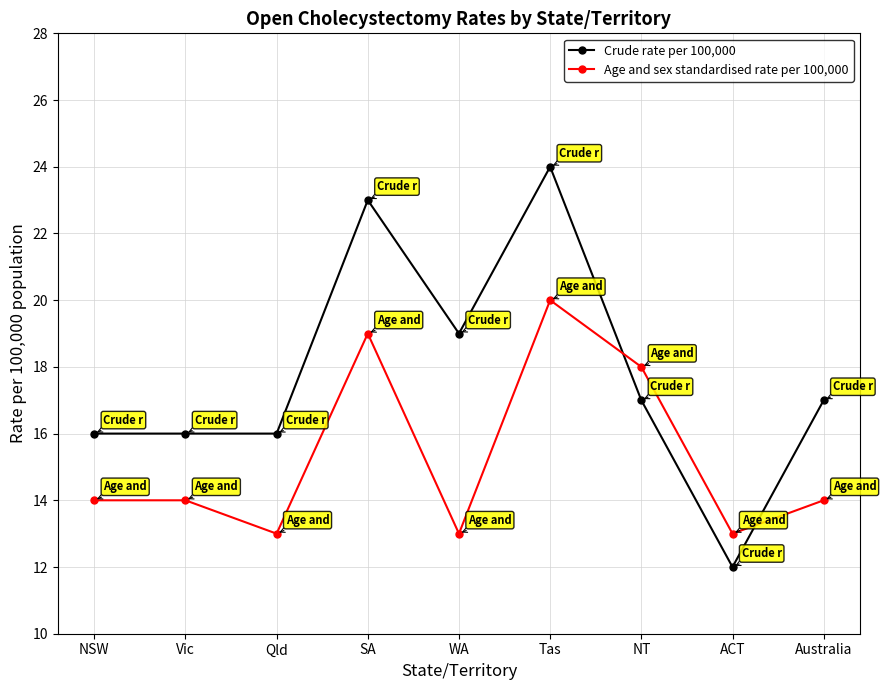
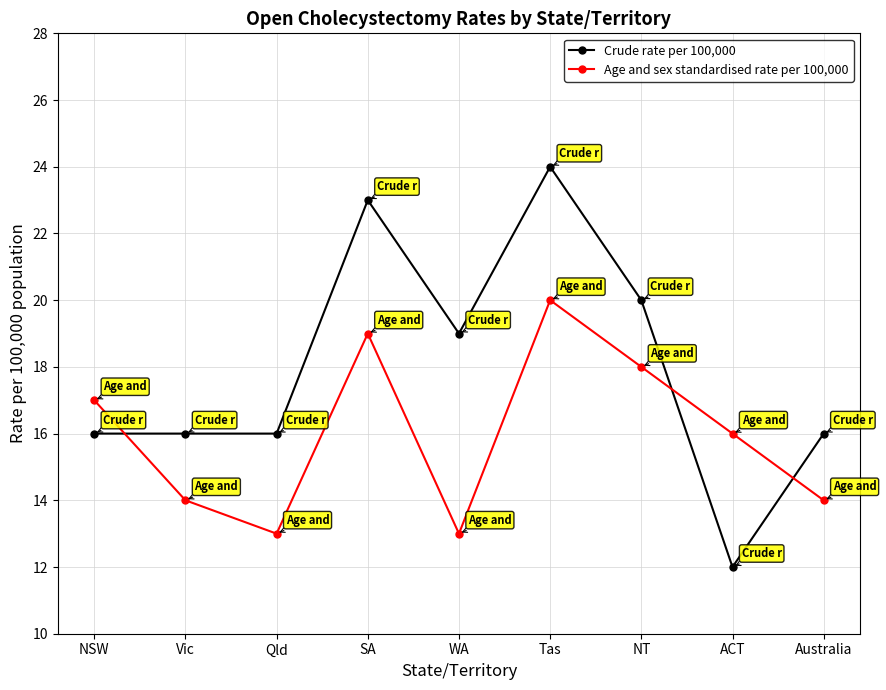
  {
    "Crude rate per 100,000": {
      "NSW": 16,
      "Vic": 16,
      "Qld": 16,
      "SA": 23,
      "WA": 19,
      "Tas": 24,
-     "NT": 17,
+     "NT": 20,
      "ACT": 12,
-     "Australia": 17
+     "Australia": 16
    },
    "Age and sex standardised rate per 100,000": {
-     "NSW": 14,
+     "NSW": 17,
      "Vic": 14,
      "Qld": 13,
      "SA": 19,
      "WA": 13,
      "Tas": 20,
      "NT": 18,
-     "ACT": 13,
+     "ACT": 16,
      "Australia": 14
    }
  }
